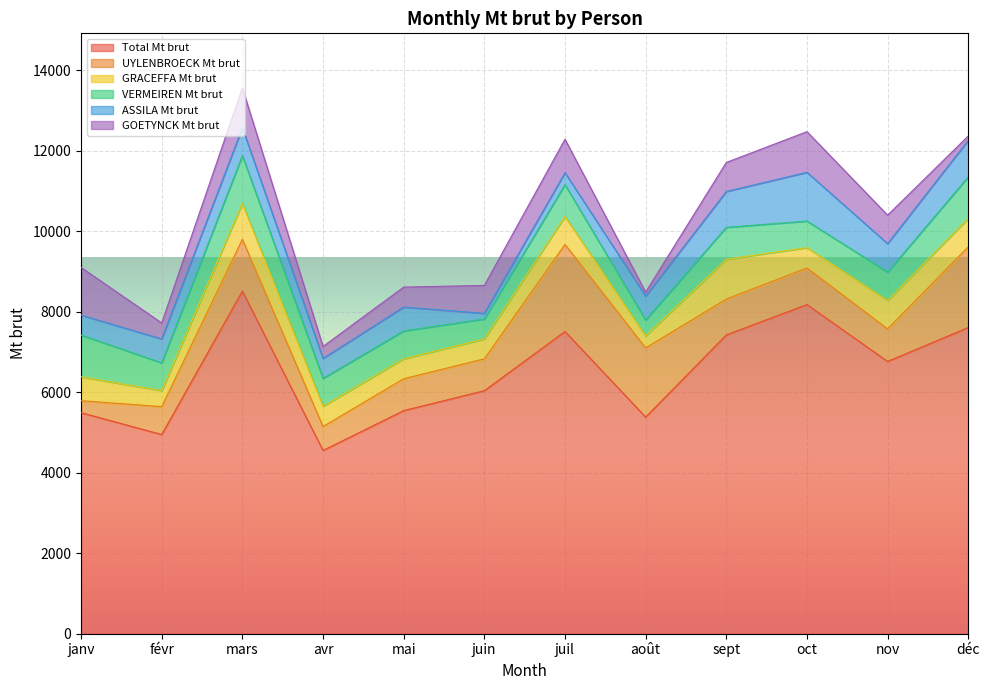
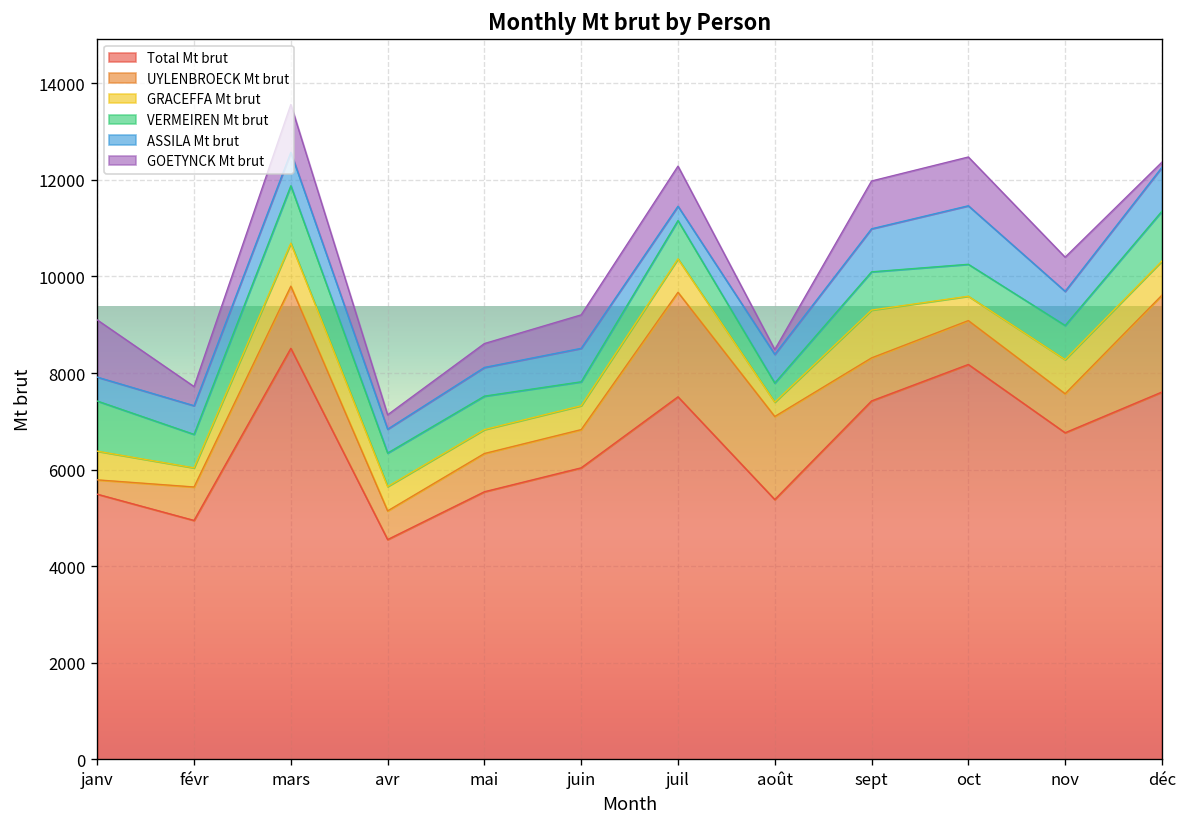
  {
    "GRACEFFA Mt brut": {
      "janv": 600,
      "févr": 400,
      "mars": 900,
      "avr": 500,
      "mai": 500,
      "juin": 500,
      "juil": 700,
      "août": 300,
      "sept": 1000,
      "oct": 500,
      "nov": 700,
      "déc": 700
    },
    "VERMEIREN Mt brut": {
      "janv": 1000,
      "févr": 700,
      "mars": 1200,
      "avr": 700,
      "mai": 700,
      "juin": 500,
      "juil": 800,
      "août": 400,
      "sept": 800,
      "oct": 700,
      "nov": 700,
      "déc": 1000
    },
    "ASSILA Mt brut": {
      "janv": 500,
      "févr": 600,
      "avr": 500,
      "mai": 600,
-     "juin": 100,
+     "juin": 700,
      "juil": 300,
      "août": 600,
      "sept": 900,
      "oct": 1200,
      "nov": 700,
      "déc": 900
    },
    "GOETYNCK Mt brut": {
      "janv": 1200,
      "févr": 400,
      "avr": 300,
      "mai": 500,
      "juin": 700,
      "juil": 800,
      "août": 100,
-     "sept": 700,
+     "sept": 1000,
      "oct": 1000,
      "nov": 700,
      "déc": 100
    }
  }
